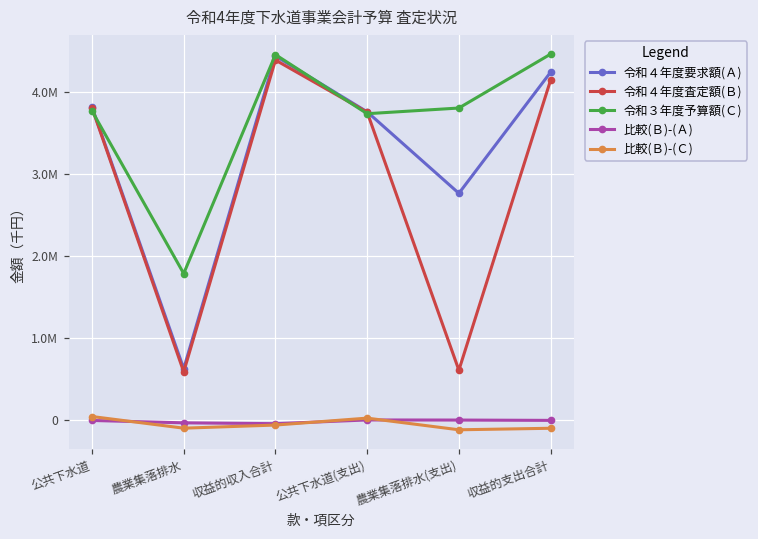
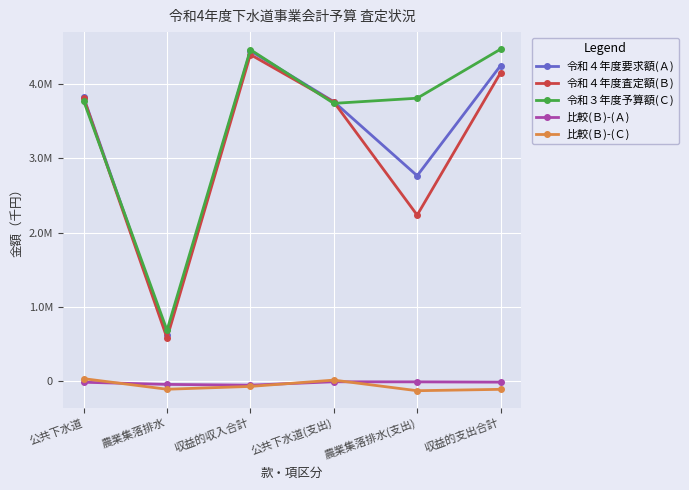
  {
    "令和４年度要求額(Ａ)": {
      "農業集落排水": 600000,
      "農業集落排水(支出)": 2800000,
      "収益的支出合計": 4200000
    },
    "令和４年度査定額(Ｂ)": {
      "農業集落排水": 600000,
      "収益的収入合計": 4400000,
-     "農業集落排水(支出)": 600000,
+     "農業集落排水(支出)": 2200000,
      "収益的支出合計": 4100000
    },
    "令和３年度予算額(Ｃ)": {
      "公共下水道": 3800000,
-     "農業集落排水": 1800000,
+     "農業集落排水": 700000,
      "農業集落排水(支出)": 3800000,
      "収益的支出合計": 4500000
    },
    "比較(Ｂ)-(Ａ)": {
      "公共下水道": 0,
      "農業集落排水": 0,
      "農業集落排水(支出)": 0,
      "収益的支出合計": 0
    },
    "比較(Ｂ)-(Ｃ)": {
      "公共下水道": 0,
      "農業集落排水": -100000,
      "農業集落排水(支出)": -100000,
      "収益的支出合計": -100000
    }
  }
